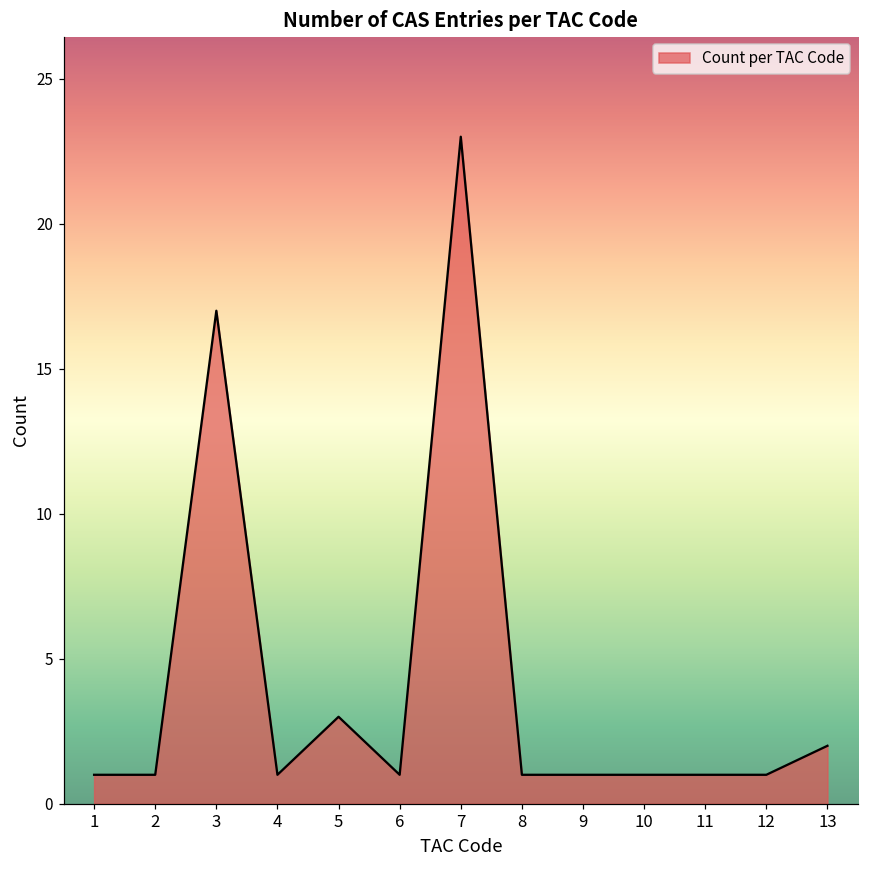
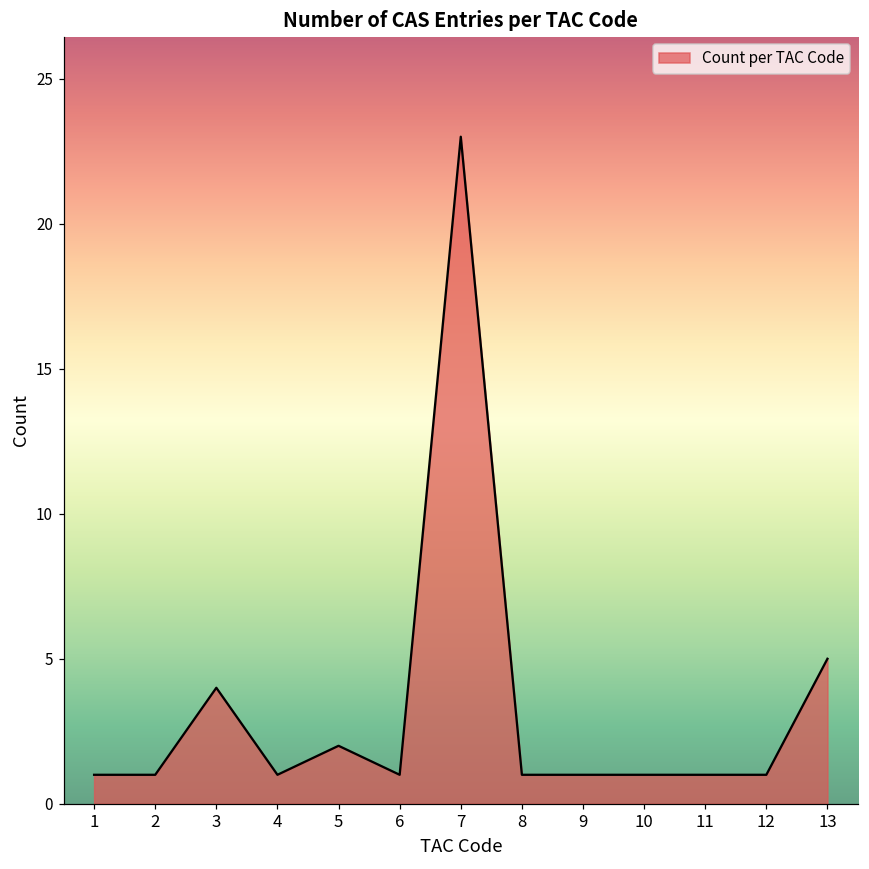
  {
    "1": 1,
    "2": 1,
-   "3": 17,
+   "3": 4,
    "4": 1,
-   "5": 3,
+   "5": 2,
    "6": 1,
    "7": 23,
    "8": 1,
    "9": 1,
    "10": 1,
    "11": 1,
    "12": 1,
-   "13": 2
+   "13": 5
  }
